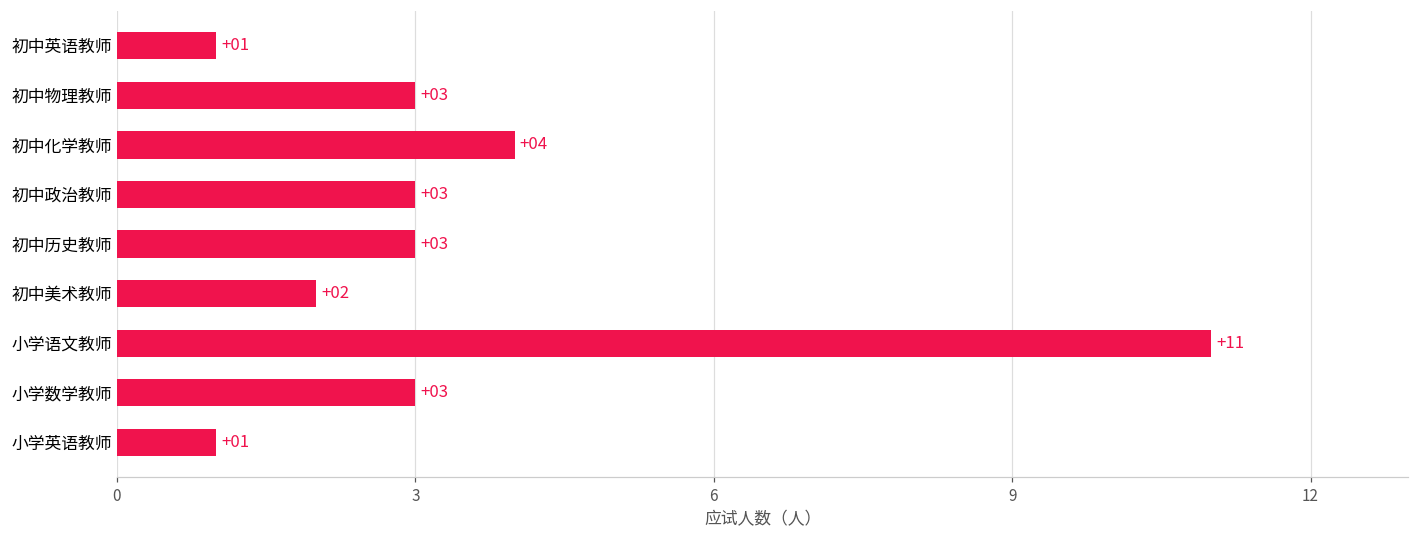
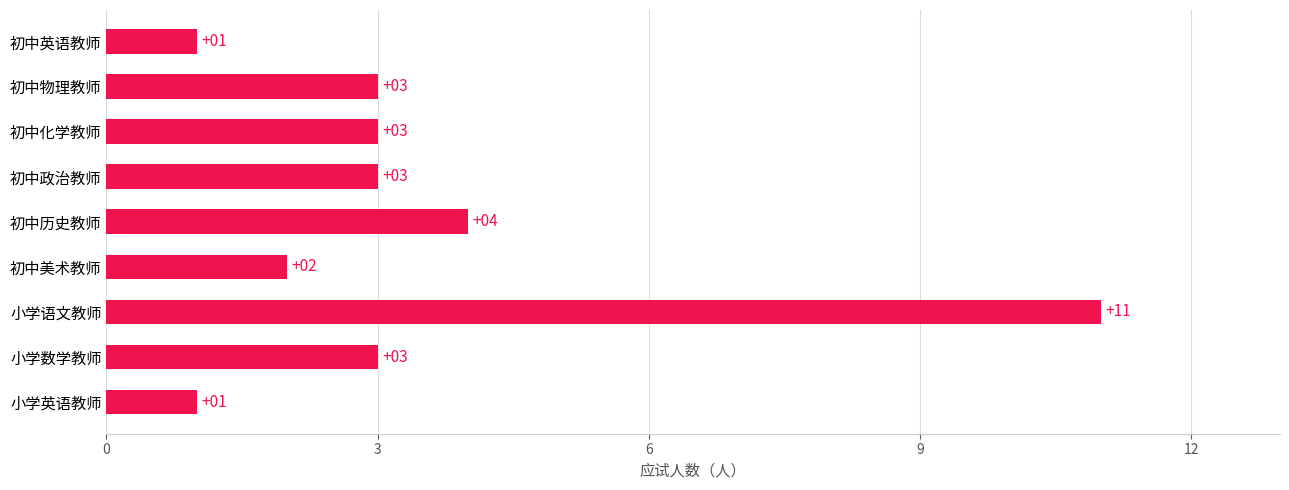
  {
    "初中英语教师": "+01",
    "初中物理教师": "+03",
-   "初中化学教师": "+04",
+   "初中化学教师": "+03",
    "初中政治教师": "+03",
-   "初中历史教师": "+03",
+   "初中历史教师": "+04",
    "初中美术教师": "+02",
    "小学语文教师": "+11",
    "小学数学教师": "+03",
    "小学英语教师": "+01"
  }
